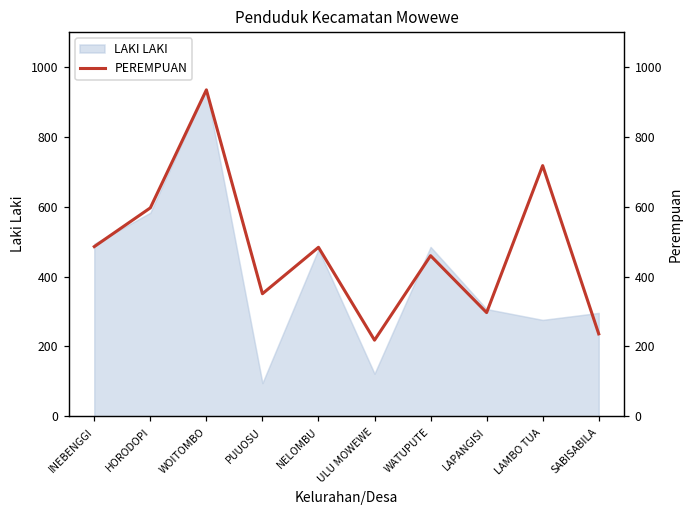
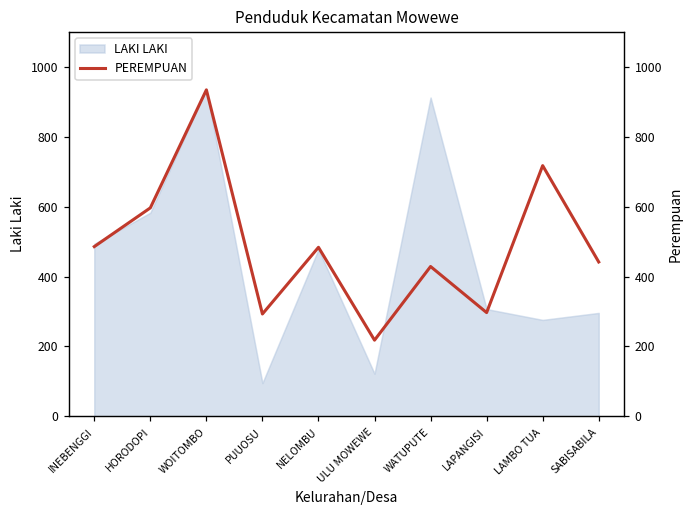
  {
    "LAKI LAKI": {
      "INEBENGGI": 490,
      "HORODOPI": 580,
      "WOITOMBO": 940,
      "PUUOSU": 100,
      "NELOMBU": 480,
      "ULU MOWEWE": 120,
-     "WATUPUTE": 490,
+     "WATUPUTE": 910,
      "LAPANGISI": 310,
      "LAMBO TUA": 280,
      "SABISABILA": 300
    },
    "PEREMPUAN": {
      "INEBENGGI": 490,
      "HORODOPI": 600,
      "WOITOMBO": 940,
-     "PUUOSU": 350,
+     "PUUOSU": 290,
      "NELOMBU": 480,
      "ULU MOWEWE": 220,
-     "WATUPUTE": 460,
+     "WATUPUTE": 430,
      "LAPANGISI": 300,
      "LAMBO TUA": 720,
-     "SABISABILA": 240
+     "SABISABILA": 440
    }
  }
